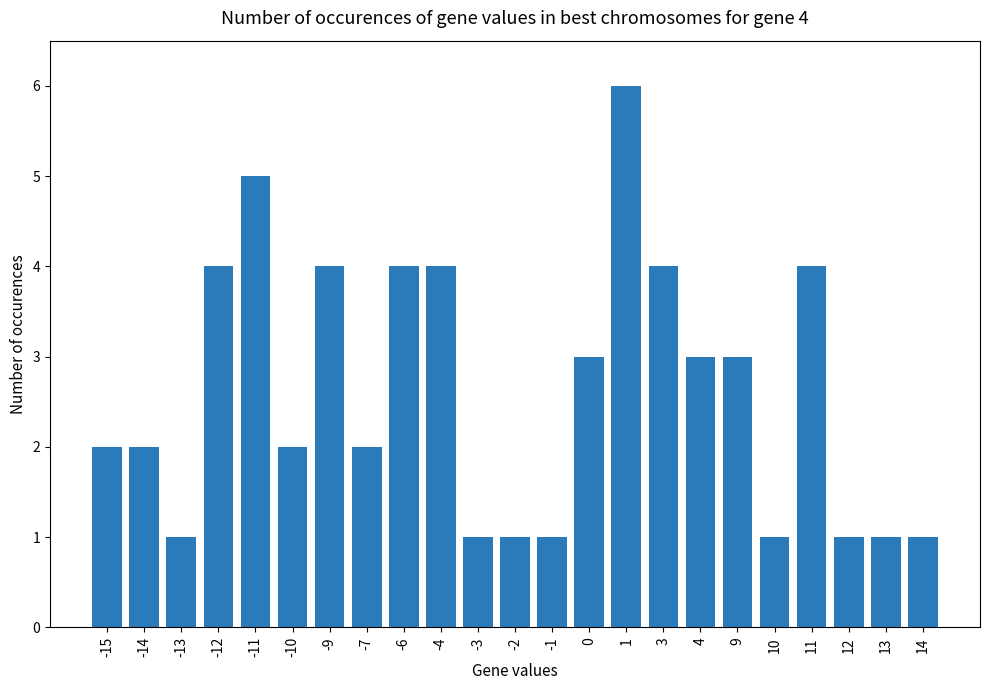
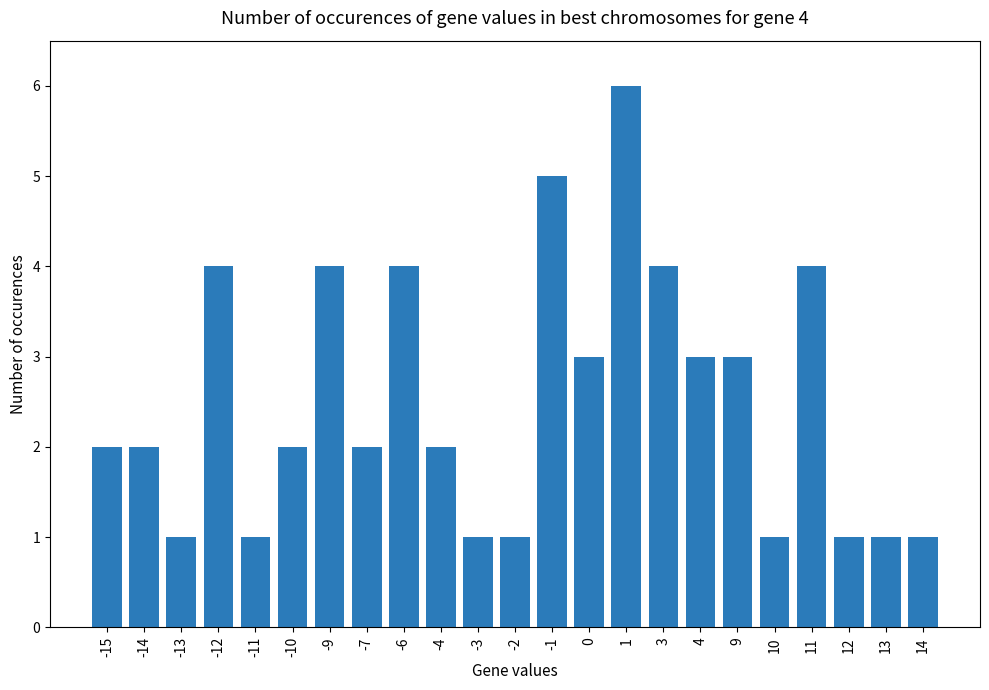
  {
    "-15": 2,
    "-14": 2,
    "-13": 1,
    "-12": 4,
-   "-11": 5,
+   "-11": 1,
    "-10": 2,
    "-9": 4,
    "-7": 2,
    "-6": 4,
-   "-4": 4,
+   "-4": 2,
    "-3": 1,
    "-2": 1,
-   "-1": 1,
+   "-1": 5,
    "0": 3,
    "1": 6,
    "3": 4,
    "4": 3,
    "9": 3,
    "10": 1,
    "11": 4,
    "12": 1,
    "13": 1,
    "14": 1
  }
